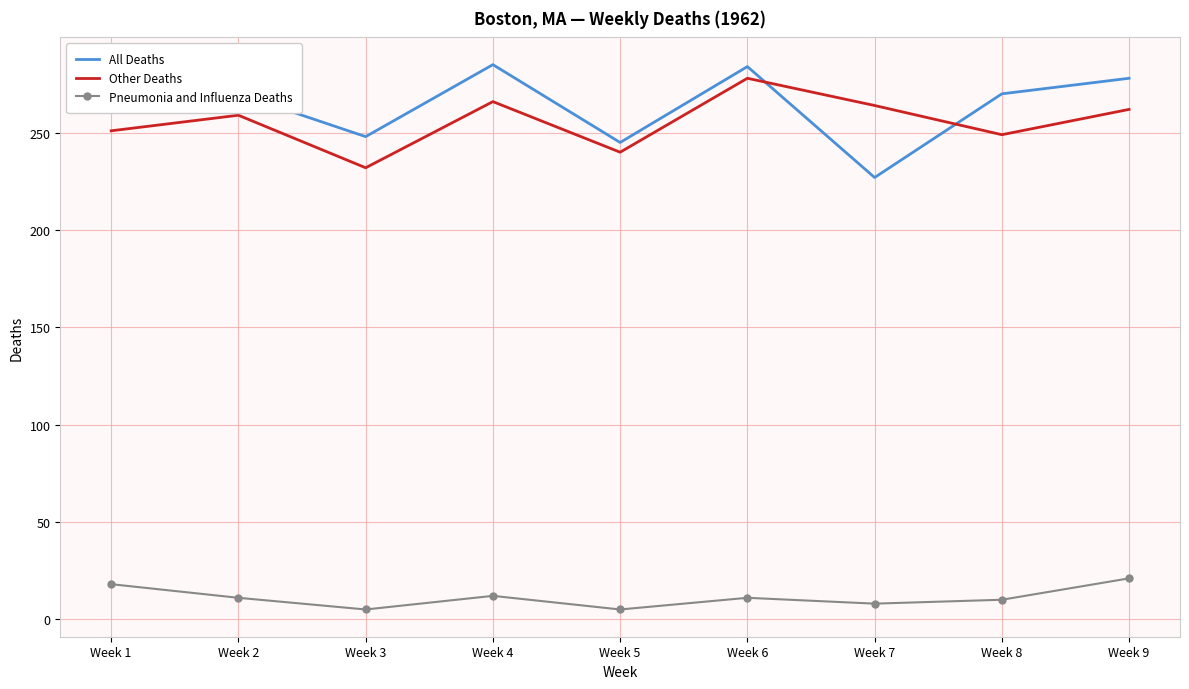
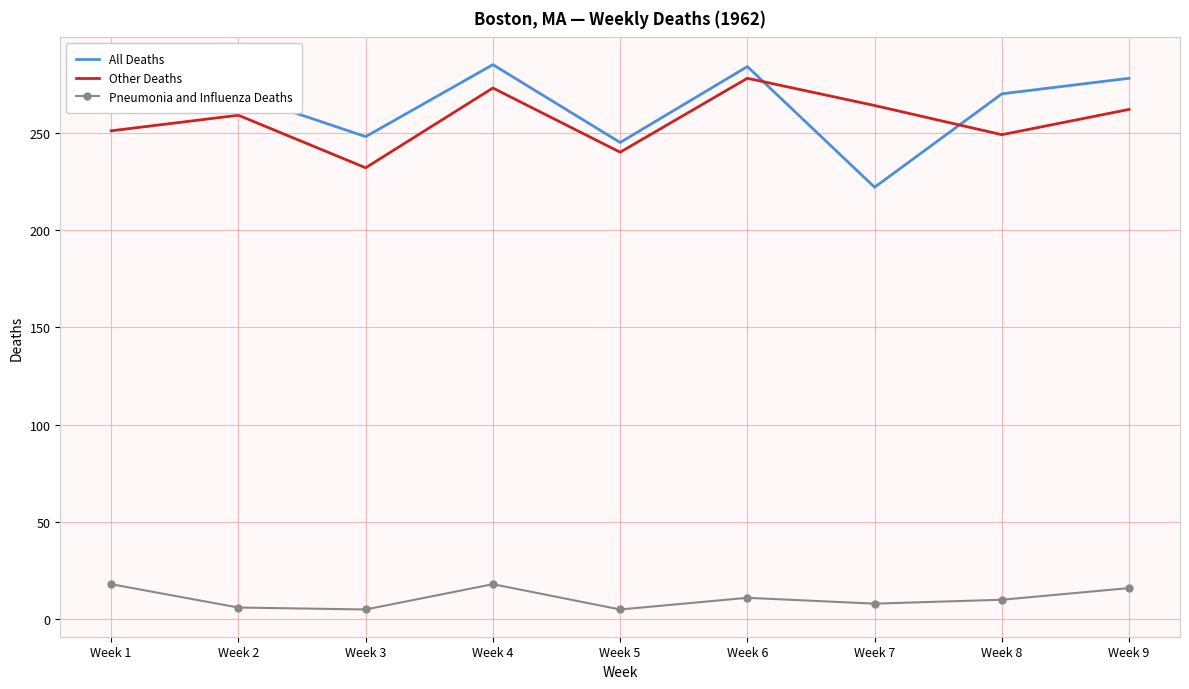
  {
    "All Deaths": {
      "Week 3": 248,
      "Week 4": 285,
      "Week 5": 245,
      "Week 6": 284,
-     "Week 7": 227,
+     "Week 7": 222,
      "Week 8": 270,
      "Week 9": 278
    },
    "Other Deaths": {
      "Week 1": 251,
      "Week 2": 259,
      "Week 3": 232,
-     "Week 4": 266,
+     "Week 4": 273,
      "Week 5": 240,
      "Week 6": 278,
      "Week 7": 264,
      "Week 8": 249,
      "Week 9": 262
    },
    "Pneumonia and Influenza Deaths": {
      "Week 1": 18,
-     "Week 2": 11,
+     "Week 2": 6,
      "Week 3": 5,
-     "Week 4": 12,
+     "Week 4": 18,
      "Week 5": 5,
      "Week 6": 11,
      "Week 7": 8,
      "Week 8": 10,
-     "Week 9": 21
+     "Week 9": 16
    }
  }
